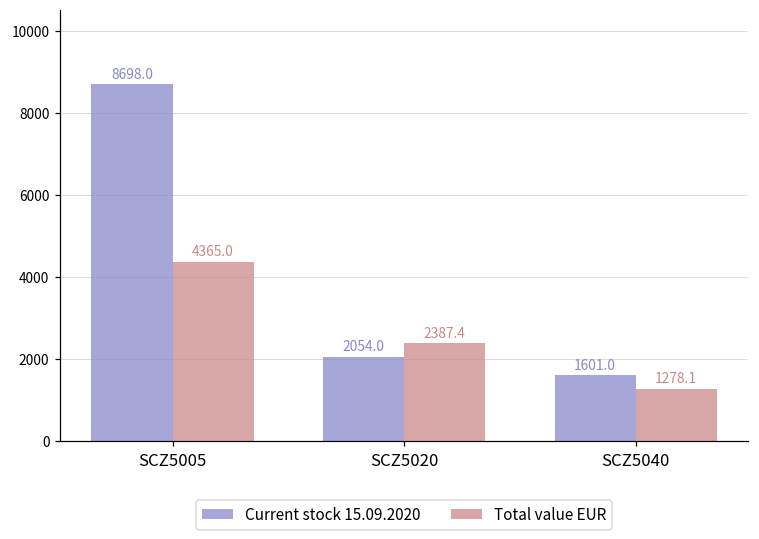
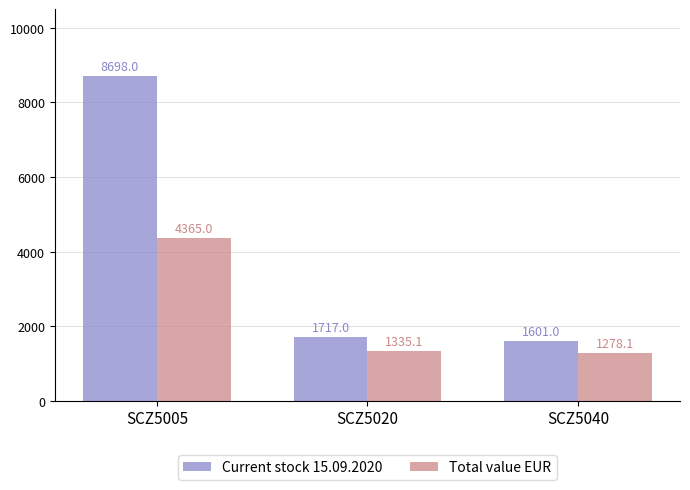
  {
    "Current stock 15.09.2020": {
      "SCZ5005": 8698.0,
-     "SCZ5020": 2054.0,
+     "SCZ5020": 1717.0,
      "SCZ5040": 1601.0
    },
    "Total value EUR": {
      "SCZ5005": 4365.0,
-     "SCZ5020": 2387.4,
+     "SCZ5020": 1335.1,
      "SCZ5040": 1278.1
    }
  }
